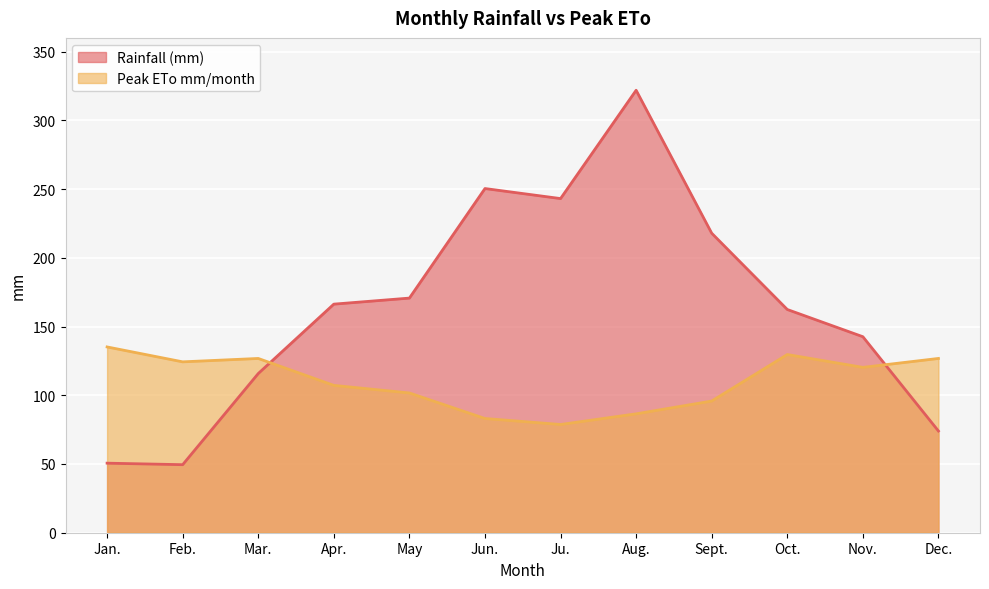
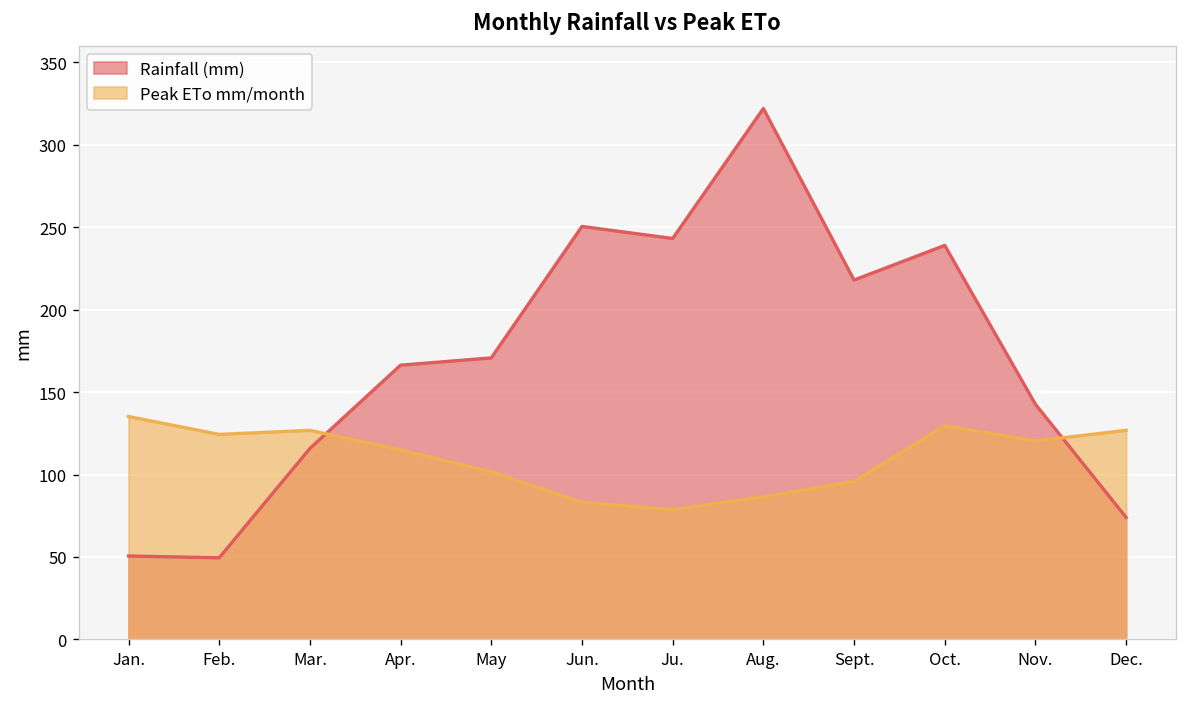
  {
    "Rainfall (mm)": {
      "Jan.": 51,
      "Feb.": 50,
      "Mar.": 116,
      "Apr.": 166,
      "May": 171,
      "Jun.": 250,
      "Ju.": 243,
      "Aug.": 322,
      "Sept.": 218,
-     "Oct.": 162,
+     "Oct.": 239,
      "Nov.": 143,
      "Dec.": 74
    },
    "Peak ETo mm/month": {
      "Jan.": 135,
      "Feb.": 124,
      "Mar.": 127,
-     "Apr.": 107,
+     "Apr.": 115,
      "May": 102,
      "Jun.": 83,
      "Ju.": 79,
      "Aug.": 86,
      "Sept.": 96,
      "Oct.": 130,
      "Nov.": 120,
      "Dec.": 127
    }
  }
